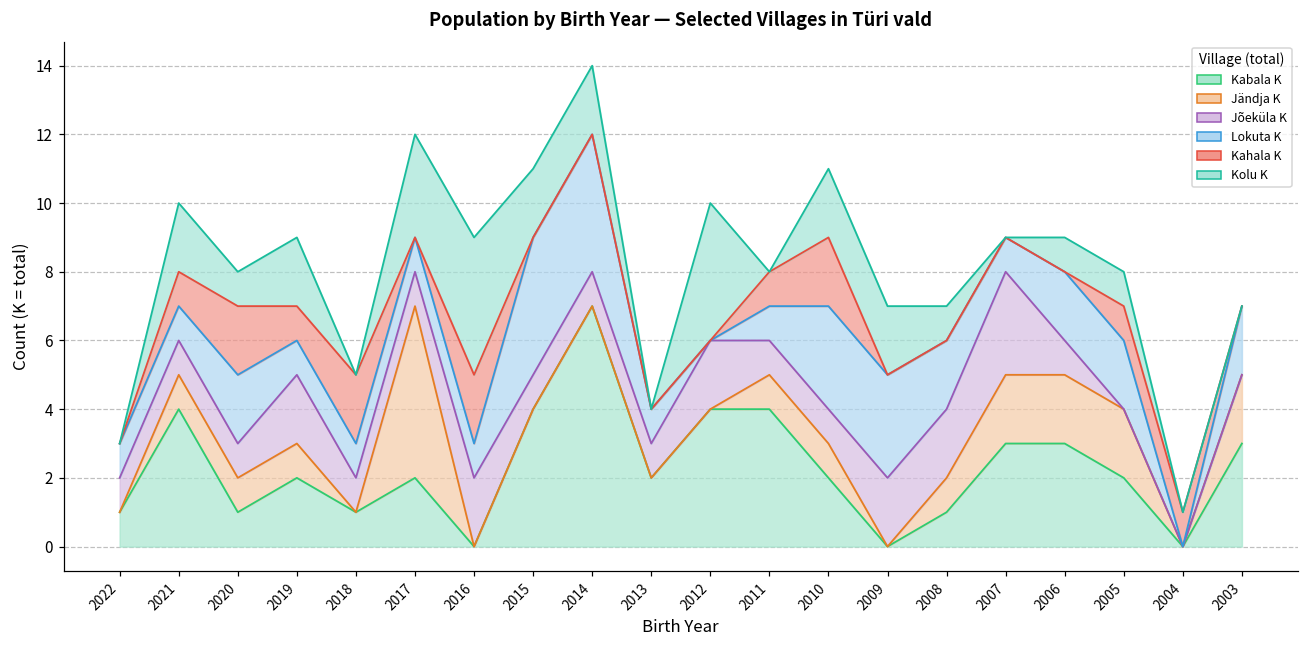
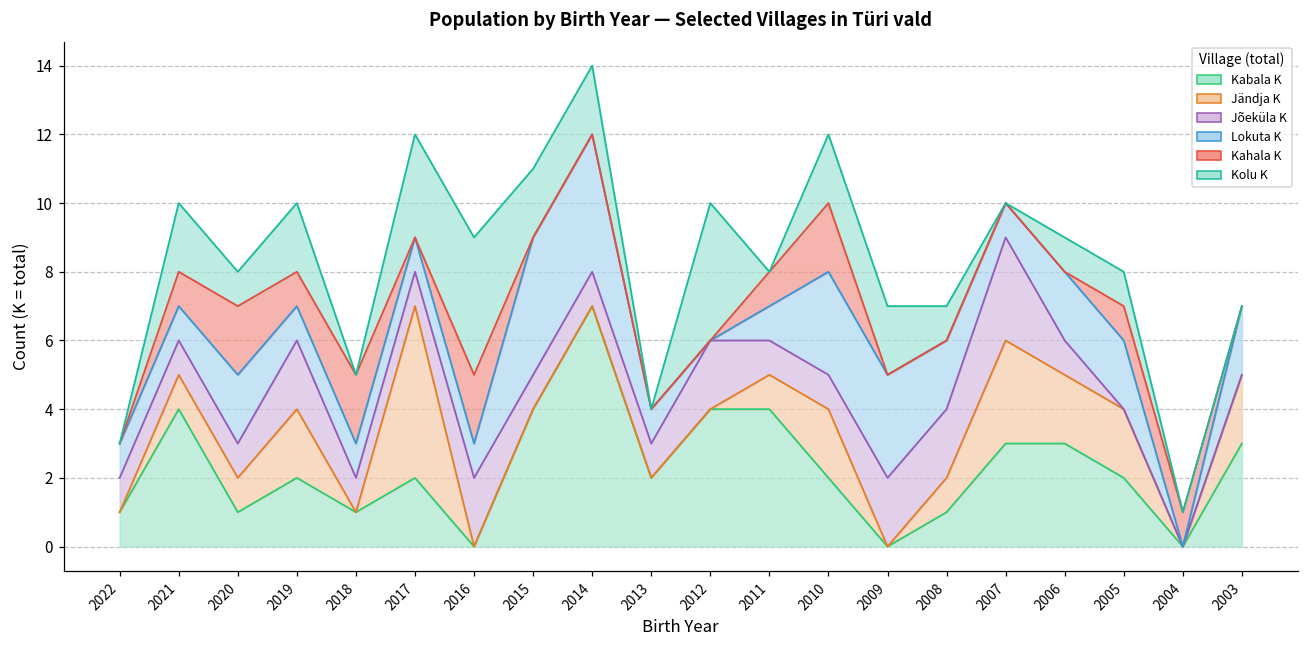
  {
    "Jändja K": {
      "2021": 1,
      "2020": 1,
-     "2019": 1,
+     "2019": 2,
      "2017": 5,
      "2011": 1,
-     "2010": 1,
+     "2010": 2,
      "2008": 1,
-     "2007": 2,
+     "2007": 3,
      "2006": 2
    },
    "Kahala K": {
      "2021": 1,
      "2020": 2,
      "2019": 1,
      "2016": 2,
      "2010": 2,
      "2005": 1
    }
  }
